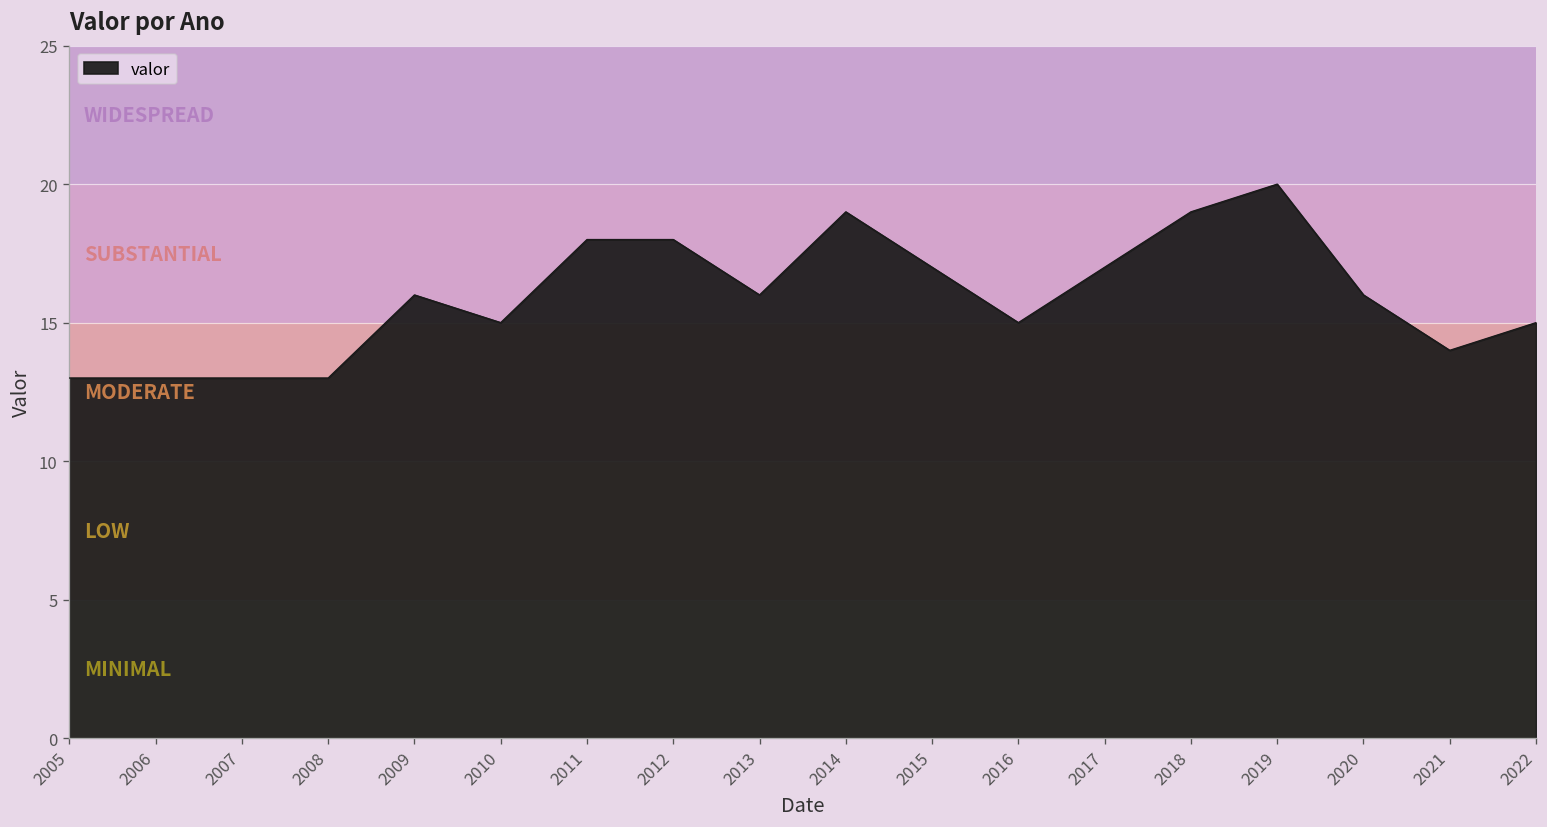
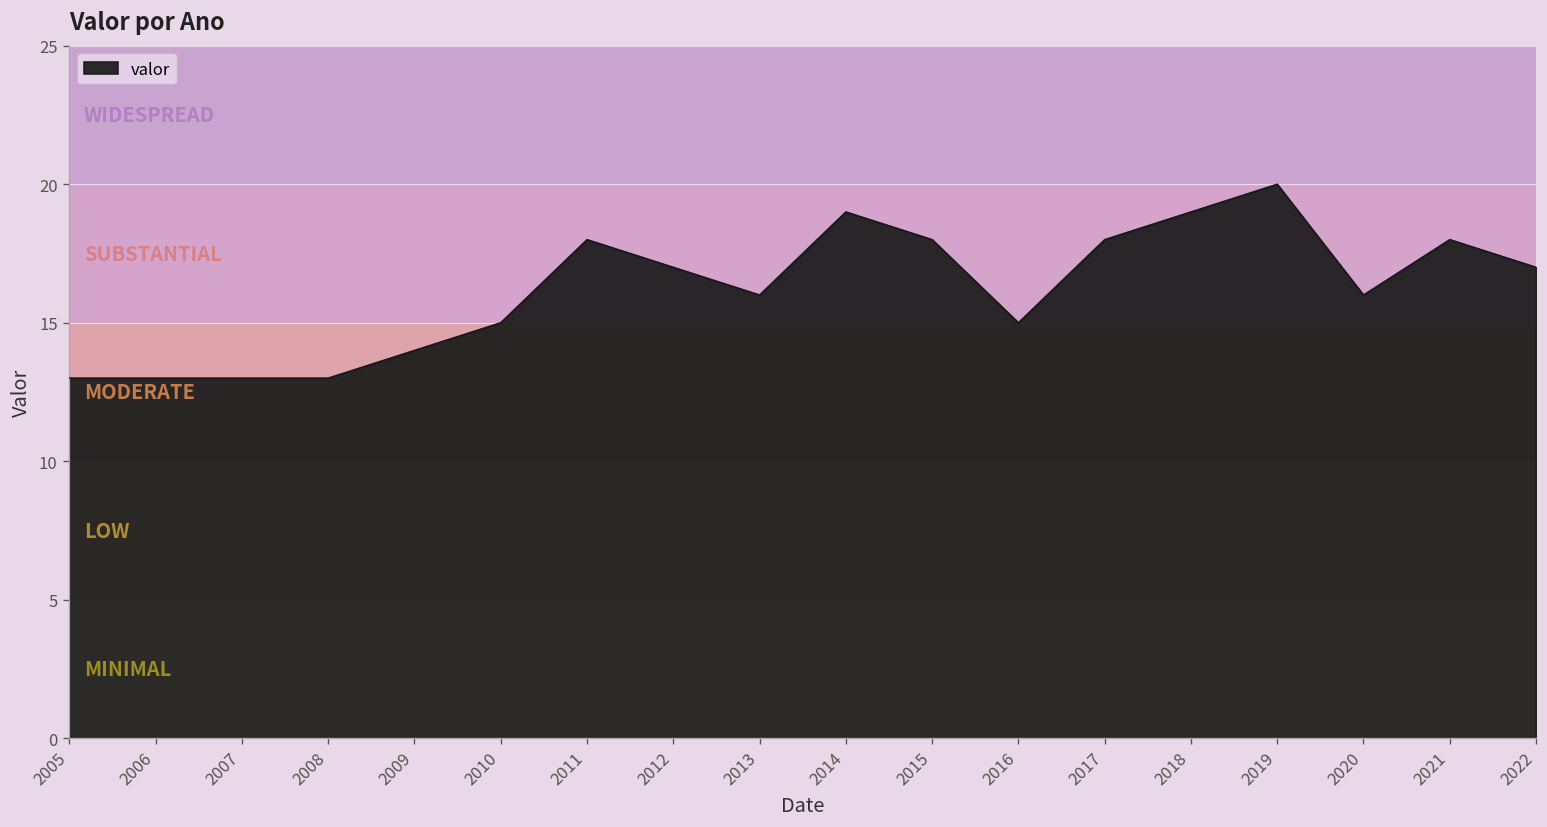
  {
    "2005": 13,
    "2006": 13,
    "2007": 13,
    "2008": 13,
-   "2009": 16,
+   "2009": 14,
    "2010": 15,
    "2011": 18,
-   "2012": 18,
+   "2012": 17,
    "2013": 16,
    "2014": 19,
-   "2015": 17,
+   "2015": 18,
    "2016": 15,
-   "2017": 17,
+   "2017": 18,
    "2018": 19,
    "2019": 20,
    "2020": 16,
-   "2021": 14,
-   "2022": 15
+   "2021": 18,
+   "2022": 17
  }
